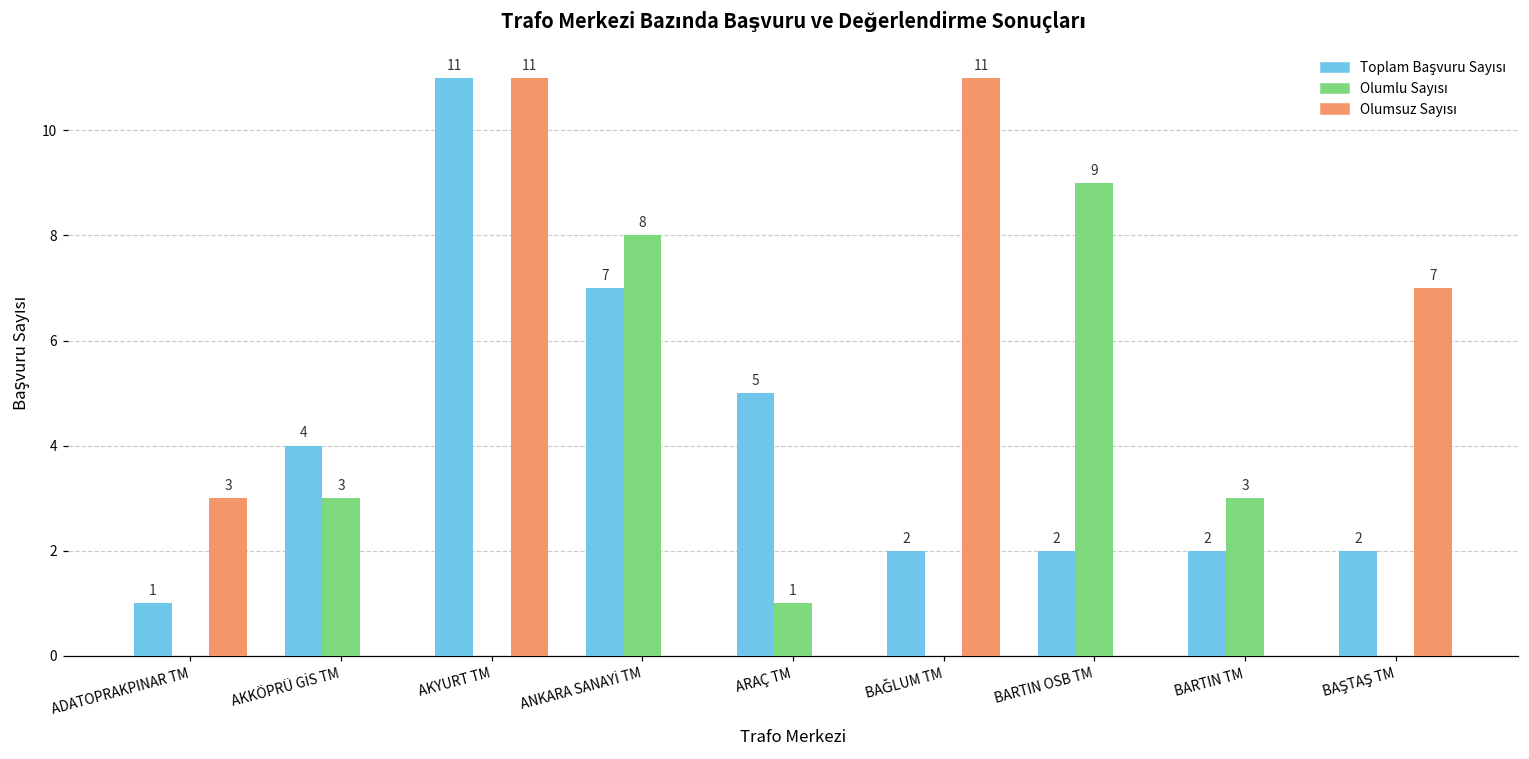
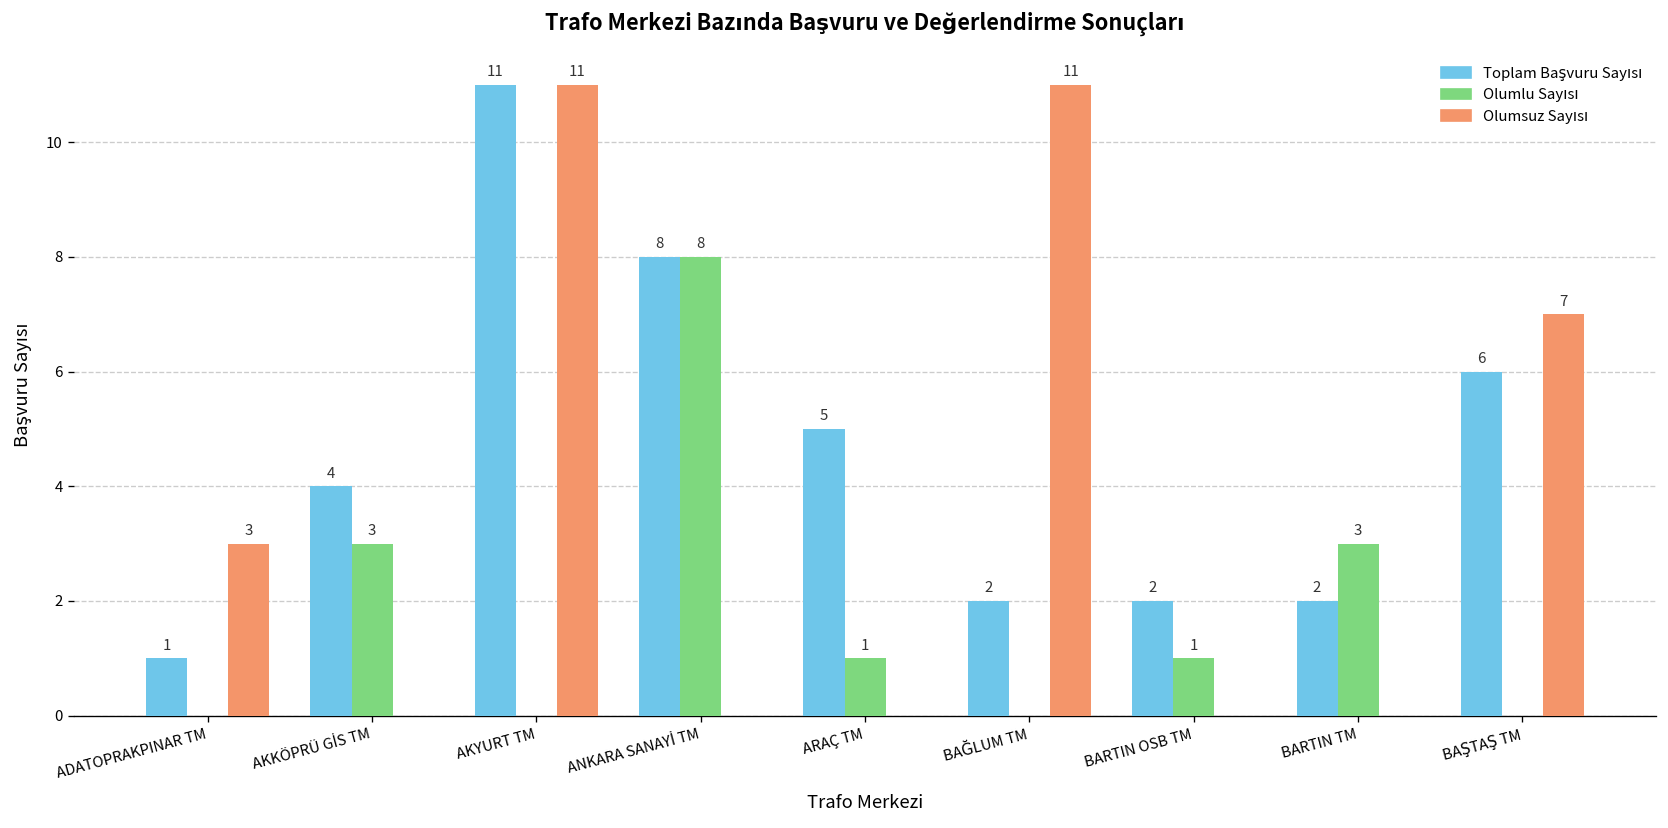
  {
    "Toplam Başvuru Sayısı": {
      "ADATOPRAKPINAR TM": 1,
      "AKKÖPRÜ GİS TM": 4,
      "AKYURT TM": 11,
-     "ANKARA SANAYİ TM": 7,
+     "ANKARA SANAYİ TM": 8,
      "ARAÇ TM": 5,
      "BAĞLUM TM": 2,
      "BARTIN OSB TM": 2,
      "BARTIN TM": 2,
-     "BAŞTAŞ TM": 2
+     "BAŞTAŞ TM": 6
    },
    "Olumlu Sayısı": {
      "AKKÖPRÜ GİS TM": 3,
      "ANKARA SANAYİ TM": 8,
      "ARAÇ TM": 1,
-     "BARTIN OSB TM": 9,
+     "BARTIN OSB TM": 1,
      "BARTIN TM": 3
    },
    "Olumsuz Sayısı": {
      "ADATOPRAKPINAR TM": 3,
      "AKYURT TM": 11,
      "BAĞLUM TM": 11,
      "BAŞTAŞ TM": 7
    }
  }
